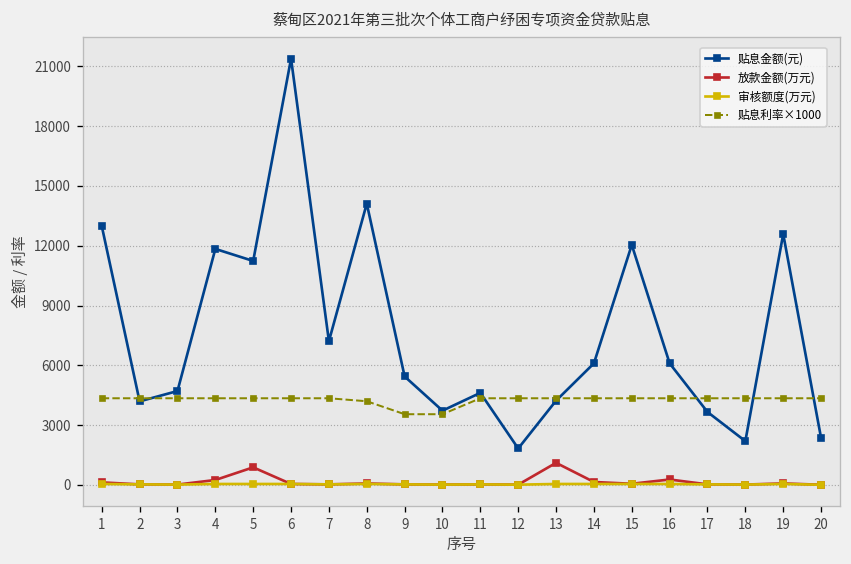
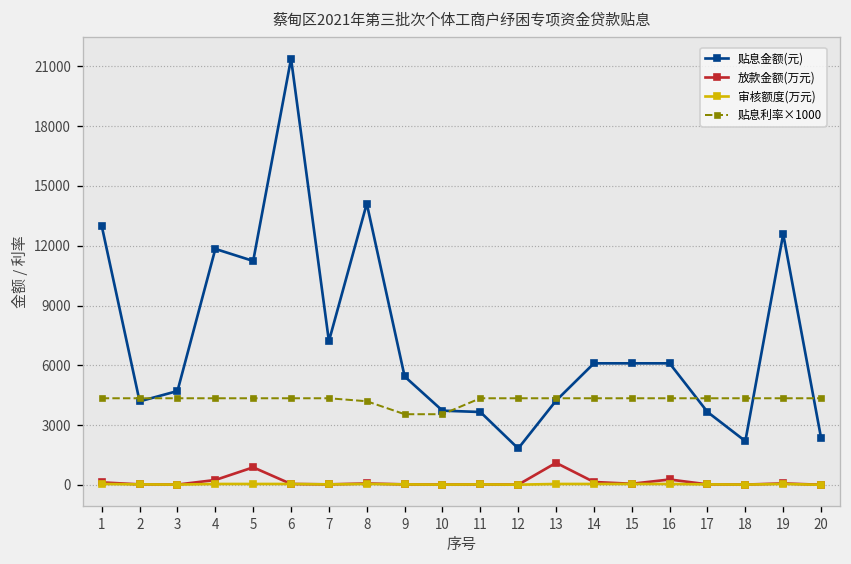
  {
    "贴息金额(元)": {
      "1": 13000,
      "2": 4200,
      "3": 4700,
      "4": 11800,
      "5": 11200,
      "6": 21400,
      "7": 7200,
      "8": 14100,
      "9": 5400,
      "10": 3700,
-     "11": 4600,
+     "11": 3700,
      "12": 1800,
      "14": 6100,
-     "15": 12000,
+     "15": 6100,
      "16": 6100,
      "17": 3700,
      "18": 2200,
      "19": 12600,
      "20": 2400
    },
    "放款金额(万元)": {
      "4": 300,
      "5": 900,
      "13": 1100,
      "16": 300
    },
    "审核额度(万元)": {
      "4": 100,
      "5": 100,
      "13": 100,
      "16": 100
    },
    "贴息利率×1000": {
      "1": 4400,
      "2": 4400,
      "3": 4400,
      "4": 4400,
      "5": 4400,
      "6": 4400,
      "7": 4400,
      "8": 4200,
      "9": 3600,
      "10": 3600,
      "11": 4400,
      "12": 4400,
      "14": 4400,
      "15": 4400,
      "16": 4400,
      "17": 4400,
      "18": 4400,
      "19": 4400,
      "20": 4400
    }
  }
